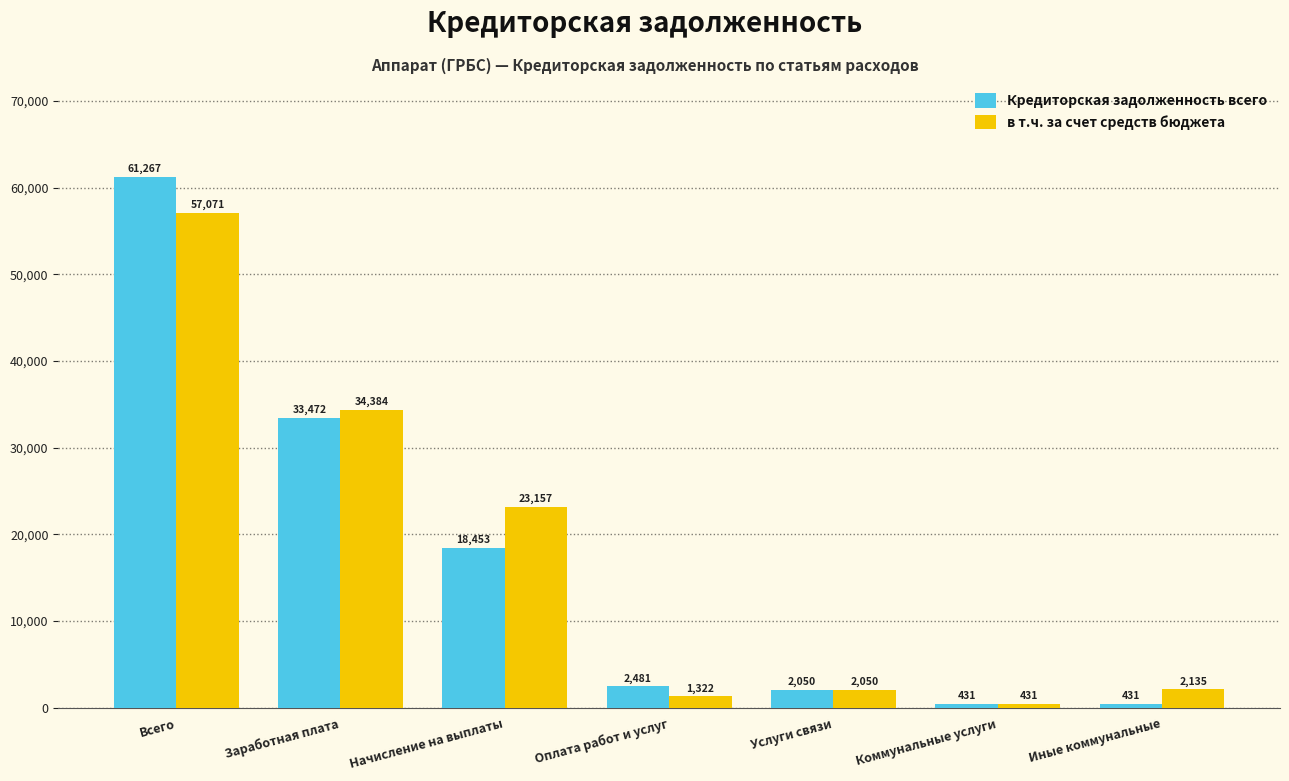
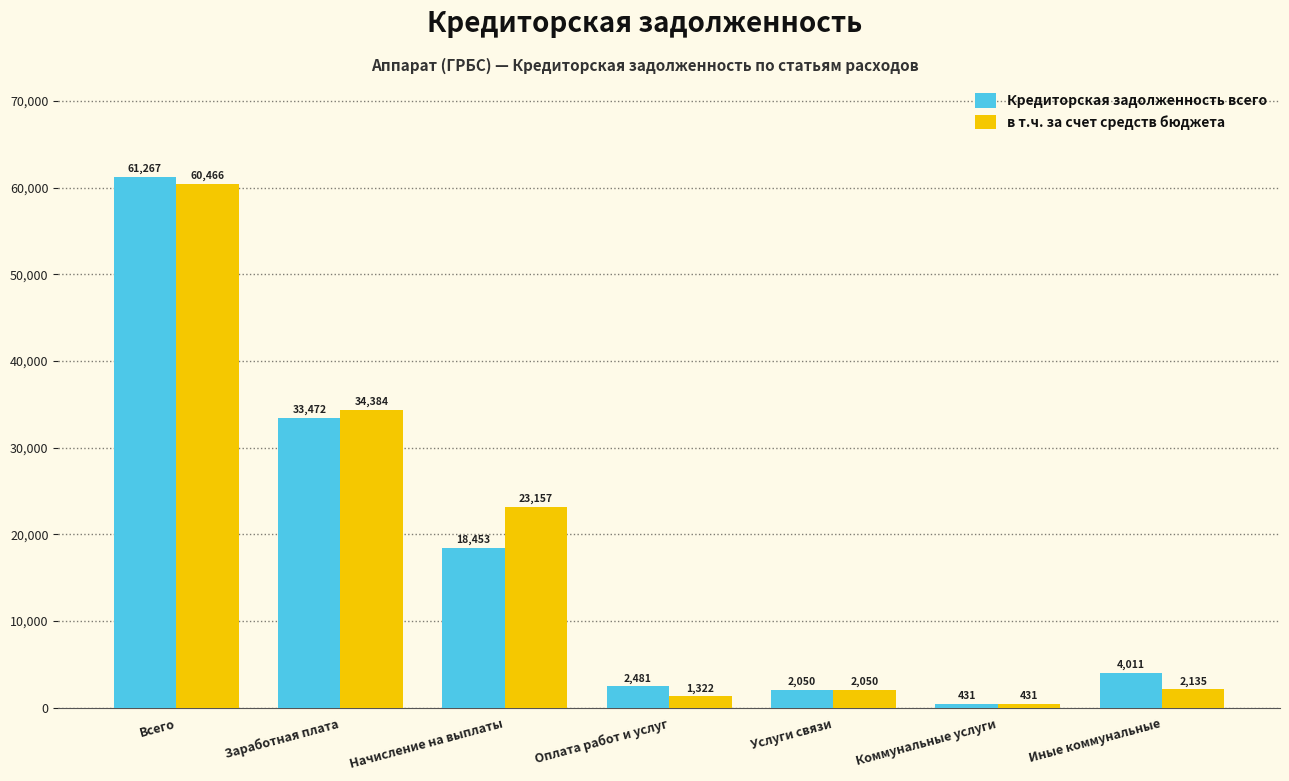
  {
    "Кредиторская задолженность всего": {
      "Всего": "61,267",
      "Заработная плата": "33,472",
      "Начисление на выплаты": "18,453",
      "Оплата работ и услуг": "2,481",
      "Услуги связи": "2,050",
      "Коммунальные услуги": "431",
-     "Иные коммунальные": "431"
+     "Иные коммунальные": "4,011"
    },
    "в т.ч. за счет средств бюджета": {
-     "Всего": "57,071",
+     "Всего": "60,466",
      "Заработная плата": "34,384",
      "Начисление на выплаты": "23,157",
      "Оплата работ и услуг": "1,322",
      "Услуги связи": "2,050",
      "Коммунальные услуги": "431",
      "Иные коммунальные": "2,135"
    }
  }
